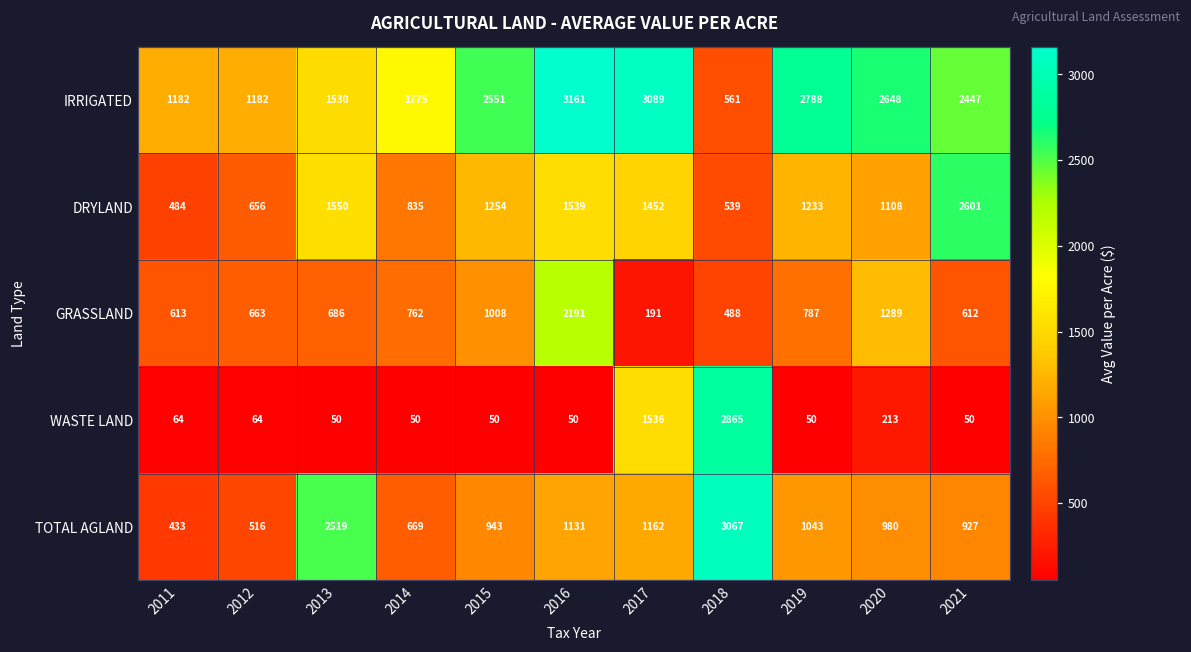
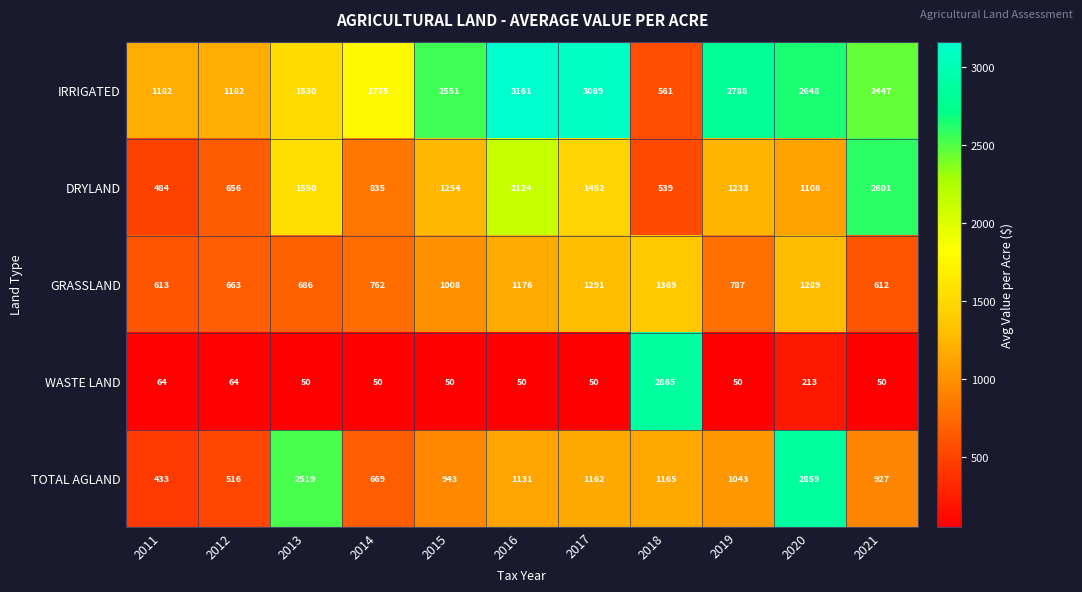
  {
    "IRRIGATED": {
      "2011": 1182,
      "2012": 1182,
      "2013": 1530,
      "2014": 1775,
      "2015": 2551,
      "2016": 3161,
      "2017": 3089,
      "2018": 561,
      "2019": 2788,
      "2020": 2648,
      "2021": 2447
    },
    "DRYLAND": {
      "2011": 484,
      "2012": 656,
      "2013": 1550,
      "2014": 835,
      "2015": 1254,
-     "2016": 1539,
+     "2016": 2124,
      "2017": 1452,
      "2018": 539,
      "2019": 1233,
      "2020": 1108,
      "2021": 2601
    },
    "GRASSLAND": {
      "2011": 613,
      "2012": 663,
      "2013": 686,
      "2014": 762,
      "2015": 1008,
-     "2016": 2191,
-     "2017": 191,
-     "2018": 488,
+     "2016": 1176,
+     "2017": 1291,
+     "2018": 1369,
      "2019": 787,
      "2020": 1289,
      "2021": 612
    },
    "WASTE LAND": {
      "2011": 64,
      "2012": 64,
      "2013": 50,
      "2014": 50,
      "2015": 50,
      "2016": 50,
-     "2017": 1536,
+     "2017": 50,
      "2018": 2865,
      "2019": 50,
      "2020": 213,
      "2021": 50
    },
    "TOTAL AGLAND": {
      "2011": 433,
      "2012": 516,
      "2013": 2519,
      "2014": 669,
      "2015": 943,
      "2016": 1131,
      "2017": 1162,
-     "2018": 3067,
+     "2018": 1165,
      "2019": 1043,
-     "2020": 980,
+     "2020": 2859,
      "2021": 927
    }
  }
